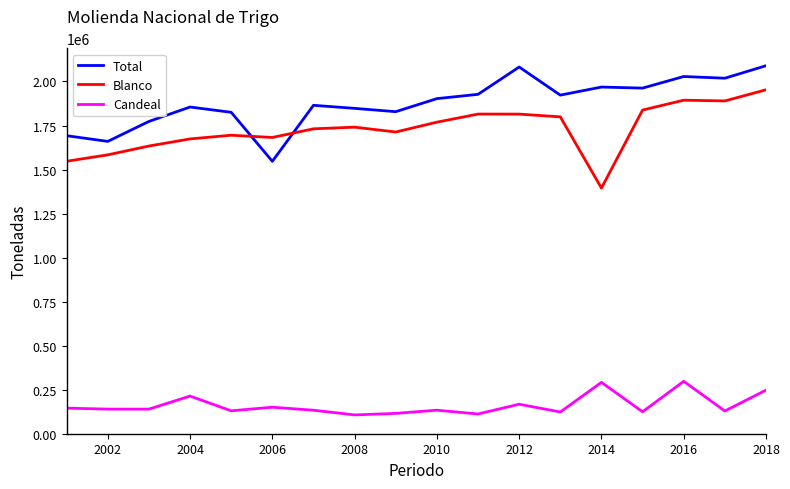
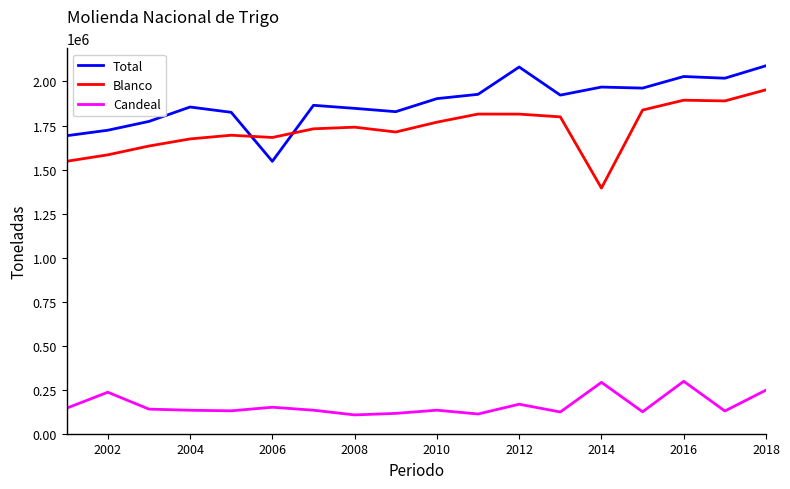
  {
    "Total": {
-     "2002": 1660000,
+     "2002": 1720000,
      "2004": 1850000,
      "2006": 1550000,
      "2008": 1850000,
      "2010": 1900000,
      "2012": 2080000,
      "2014": 1970000,
      "2016": 2030000,
      "2018": 2090000
    },
    "Blanco": {
      "2002": 1580000,
      "2004": 1670000,
      "2006": 1680000,
      "2008": 1740000,
      "2010": 1770000,
      "2012": 1810000,
      "2014": 1390000,
      "2016": 1890000,
      "2018": 1950000
    },
    "Candeal": {
-     "2002": 140000,
-     "2004": 210000,
+     "2002": 240000,
+     "2004": 130000,
      "2006": 150000,
      "2008": 110000,
      "2010": 130000,
      "2012": 170000,
      "2014": 290000,
      "2016": 300000,
      "2018": 250000
    }
  }
